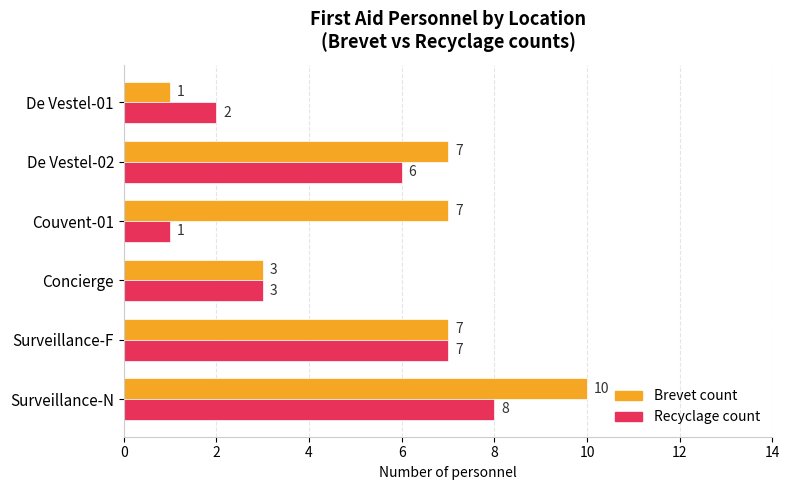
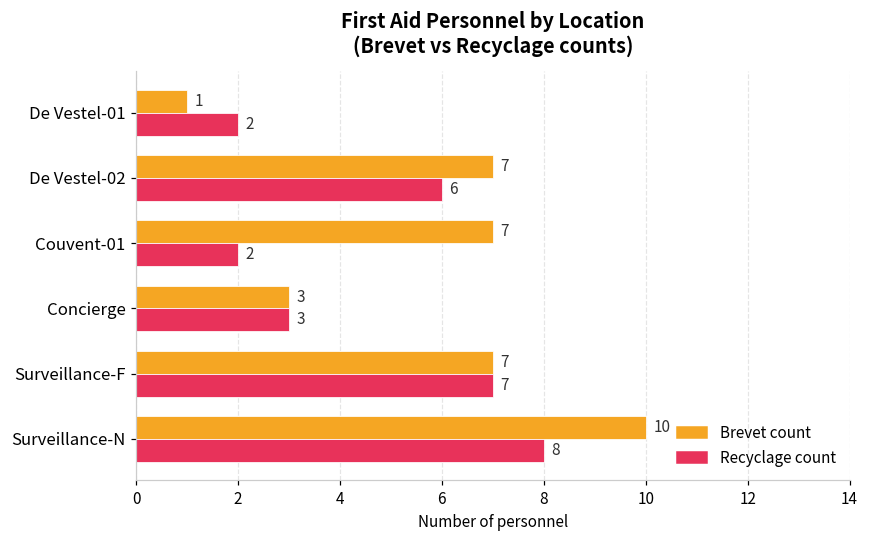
  {
    "Brevet count": {
      "De Vestel-01": 1,
      "De Vestel-02": 7,
      "Couvent-01": 7,
      "Concierge": 3,
      "Surveillance-F": 7,
      "Surveillance-N": 10
    },
    "Recyclage count": {
      "De Vestel-01": 2,
      "De Vestel-02": 6,
-     "Couvent-01": 1,
+     "Couvent-01": 2,
      "Concierge": 3,
      "Surveillance-F": 7,
      "Surveillance-N": 8
    }
  }
